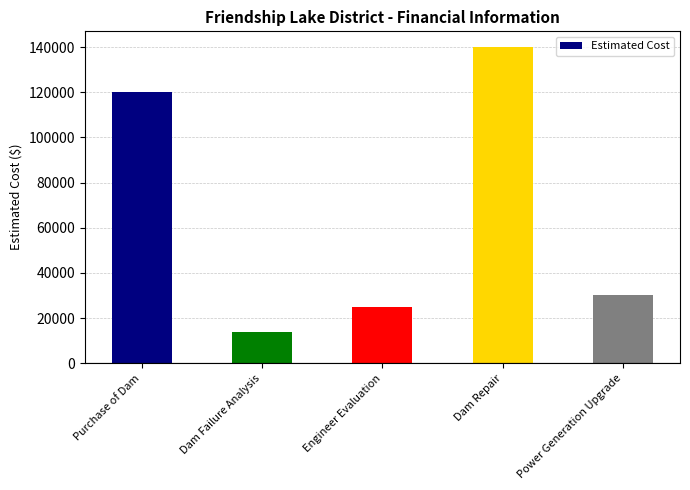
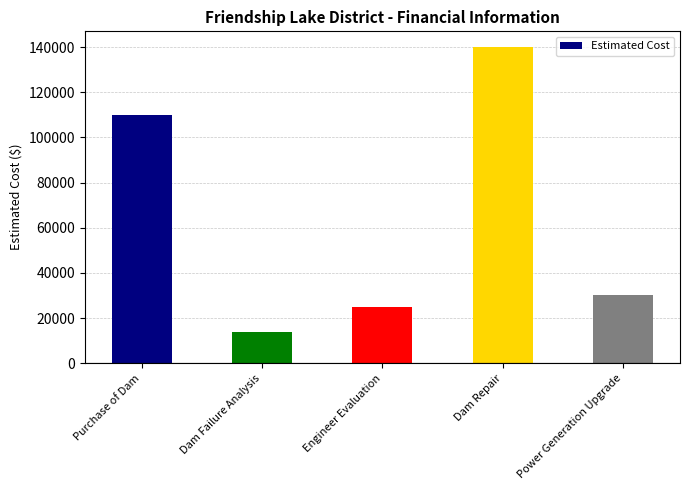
  {
-   "Purchase of Dam": 120000,
+   "Purchase of Dam": 110000,
    "Dam Failure Analysis": 14000,
    "Engineer Evaluation": 25000,
    "Dam Repair": 140000,
    "Power Generation Upgrade": 30000
  }
